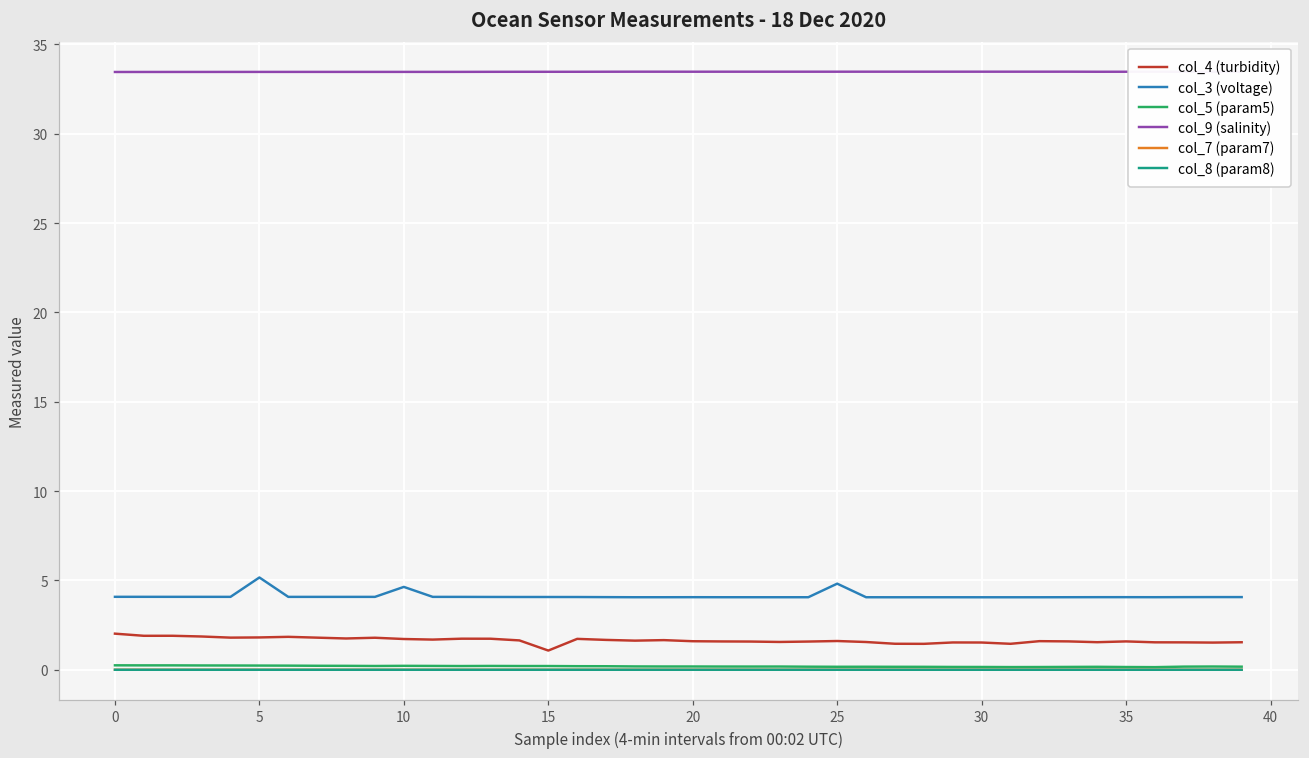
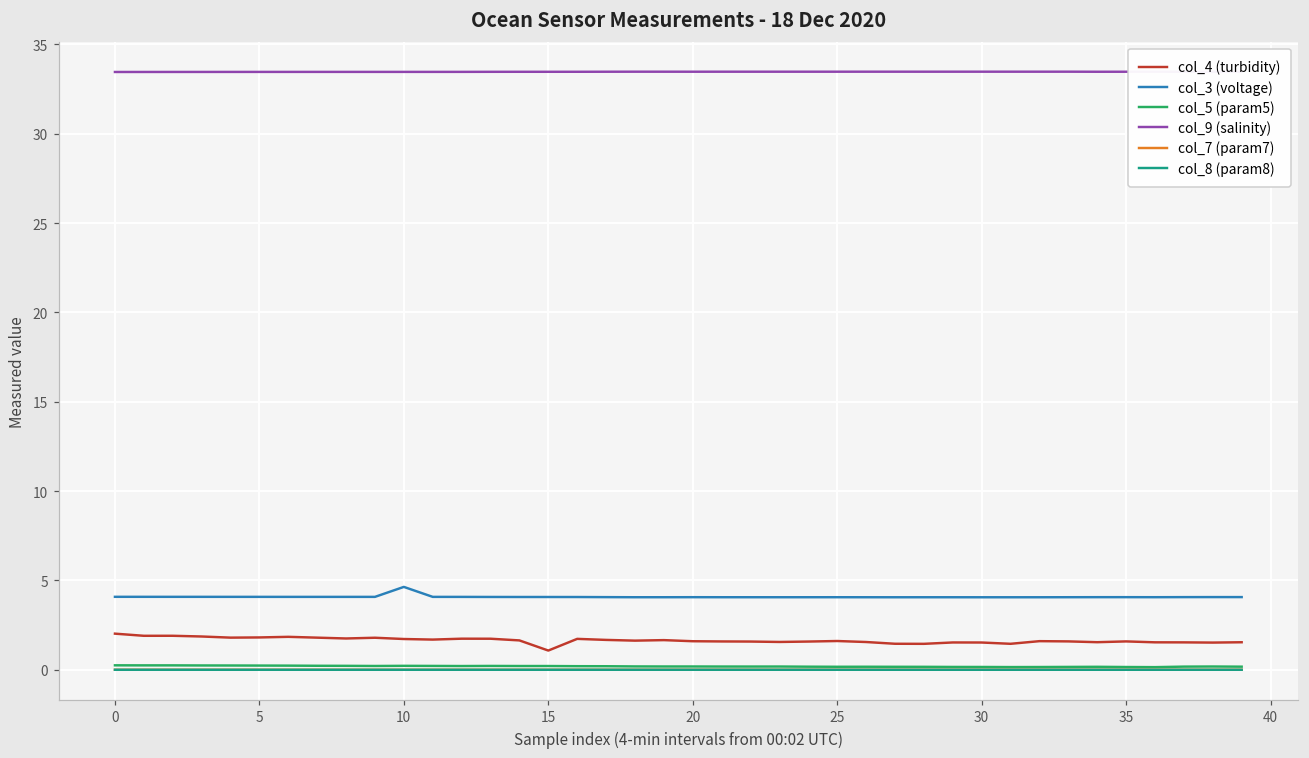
  {
    "col_4 (turbidity)": {
      "0": 2.0,
      "5": 1.8,
      "10": 1.7,
      "15": 1.1,
      "20": 1.6,
      "25": 1.6,
      "30": 1.5,
      "35": 1.6
    },
    "col_3 (voltage)": {
      "0": 4.1,
-     "5": 5.2,
+     "5": 4.1,
      "10": 4.6,
      "15": 4.1,
      "20": 4.1,
-     "25": 4.8,
+     "25": 4.1,
      "30": 4.1,
      "35": 4.1
    },
    "col_9 (salinity)": {
      "0": 33.5,
      "5": 33.5,
      "10": 33.5,
      "15": 33.5,
      "20": 33.5,
      "25": 33.5,
      "30": 33.5,
      "35": 33.5
    }
  }
